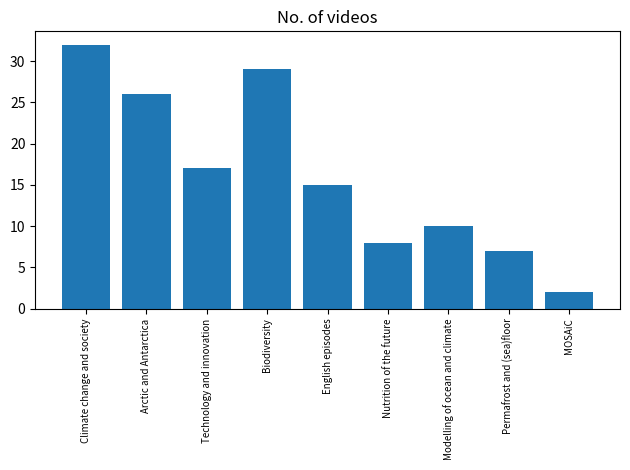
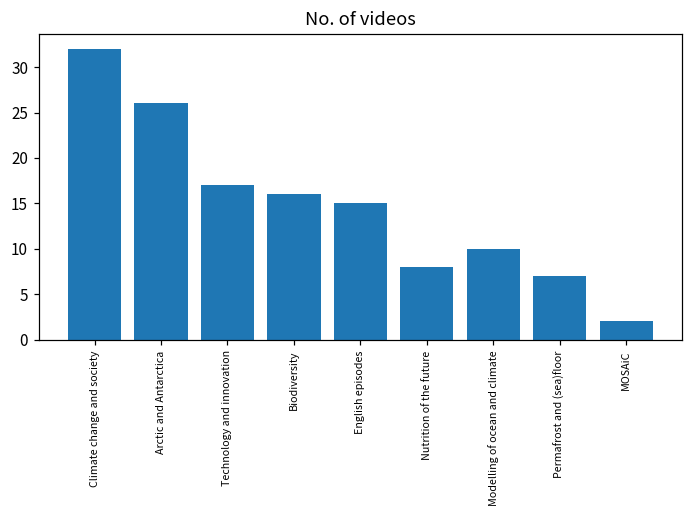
  {
    "Climate change and society": 32,
    "Arctic and Antarctica": 26,
    "Technology and innovation": 17,
-   "Biodiversity": 29,
+   "Biodiversity": 16,
    "English episodes": 15,
    "Nutrition of the future": 8,
    "Modelling of ocean and climate": 10,
    "Permafrost and (sea)floor": 7,
    "MOSAiC": 2
  }
